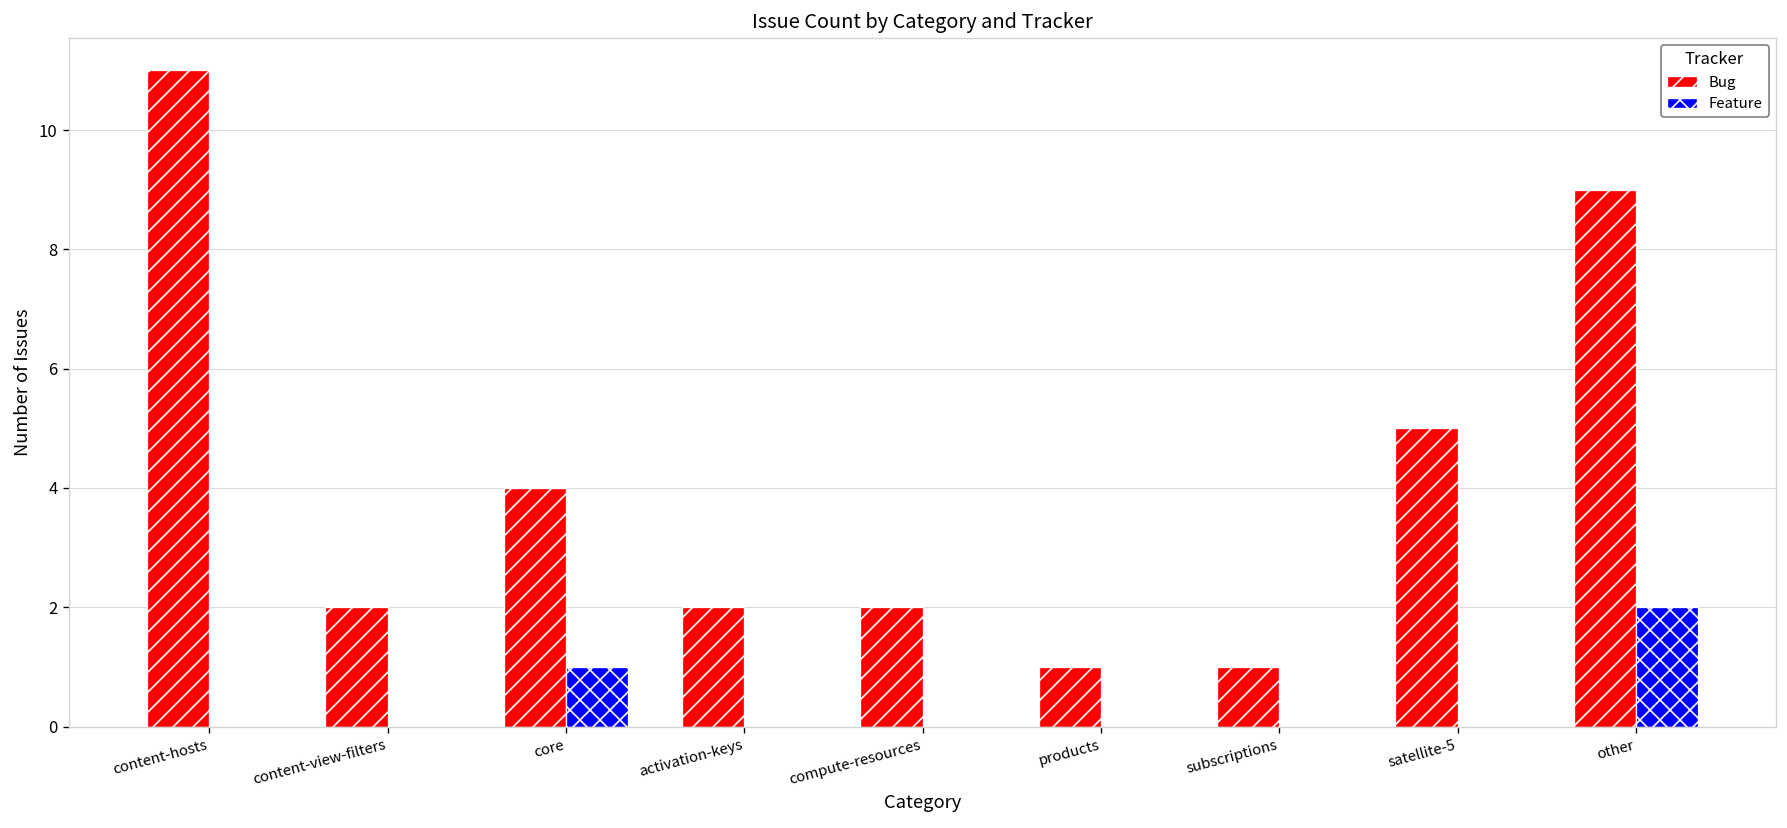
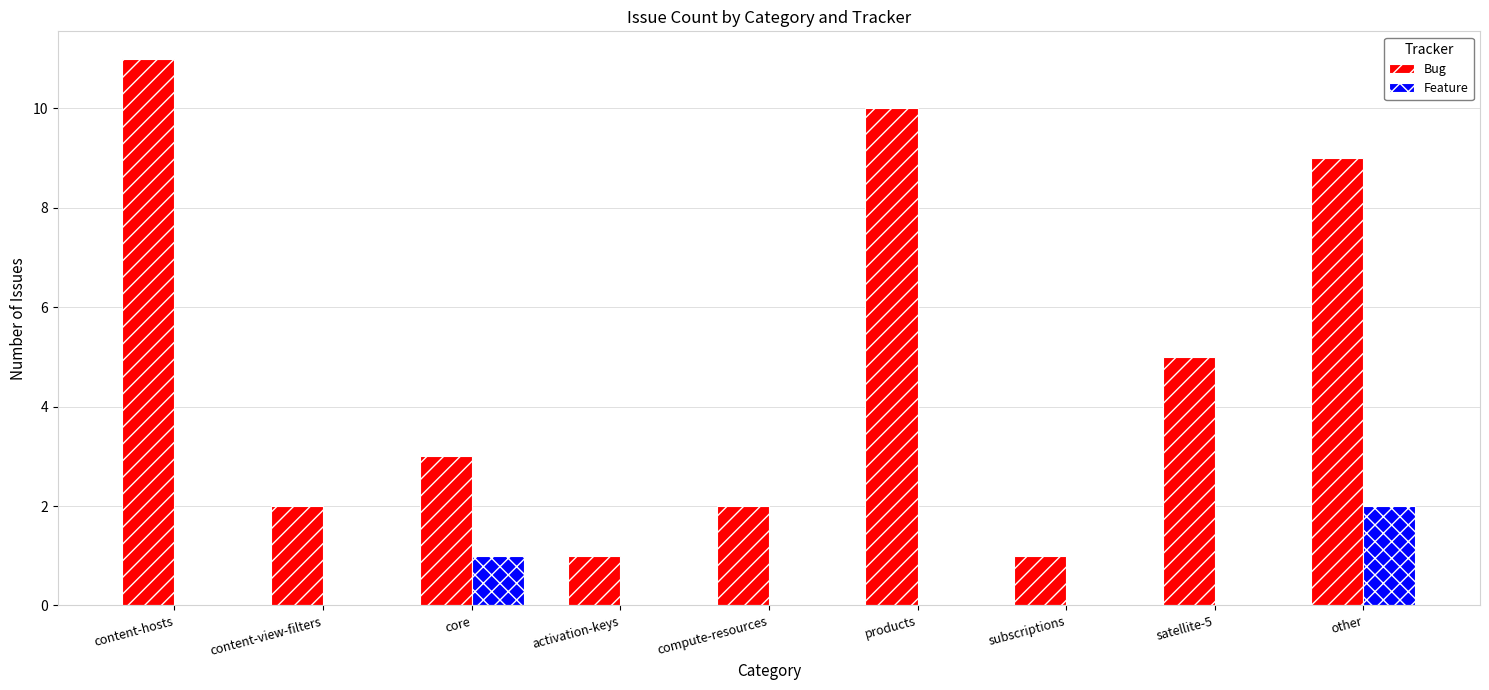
  {
    "Bug": {
      "content-hosts": 11,
      "content-view-filters": 2,
-     "core": 4,
-     "activation-keys": 2,
+     "core": 3,
+     "activation-keys": 1,
      "compute-resources": 2,
-     "products": 1,
+     "products": 10,
      "subscriptions": 1,
      "satellite-5": 5,
      "other": 9
    },
    "Feature": {
      "content-hosts": 0,
      "content-view-filters": 0,
      "core": 1,
      "activation-keys": 0,
      "compute-resources": 0,
      "products": 0,
      "subscriptions": 0,
      "satellite-5": 0,
      "other": 2
    }
  }
